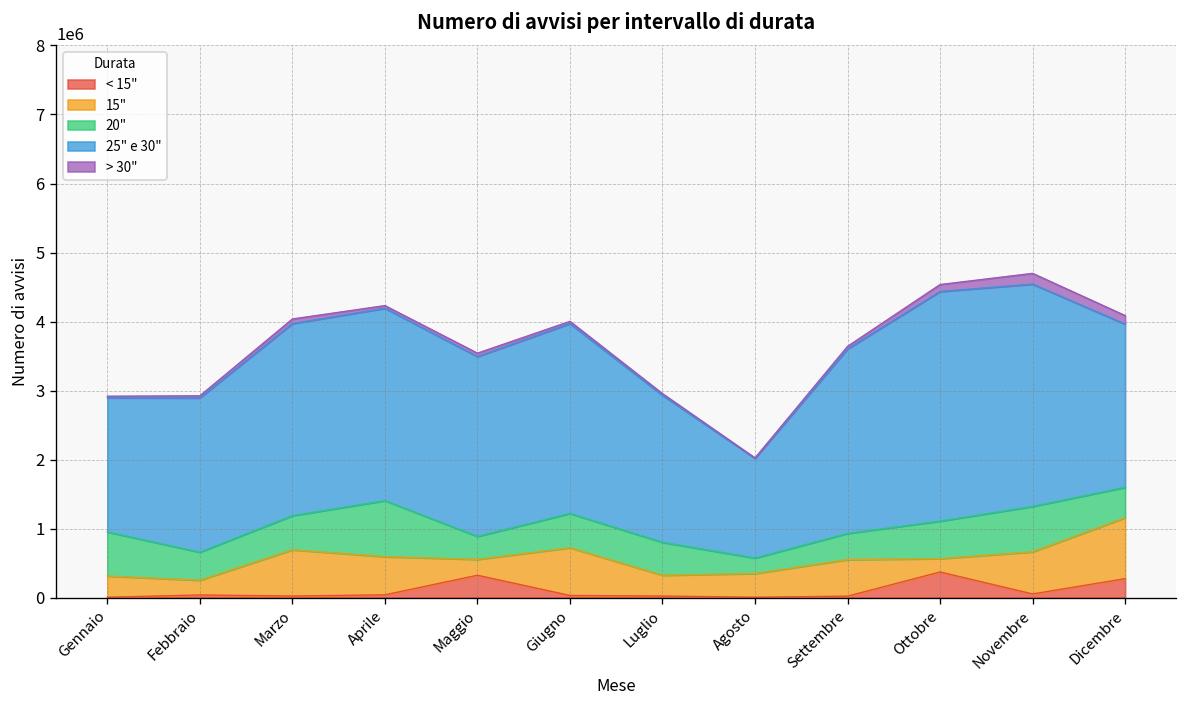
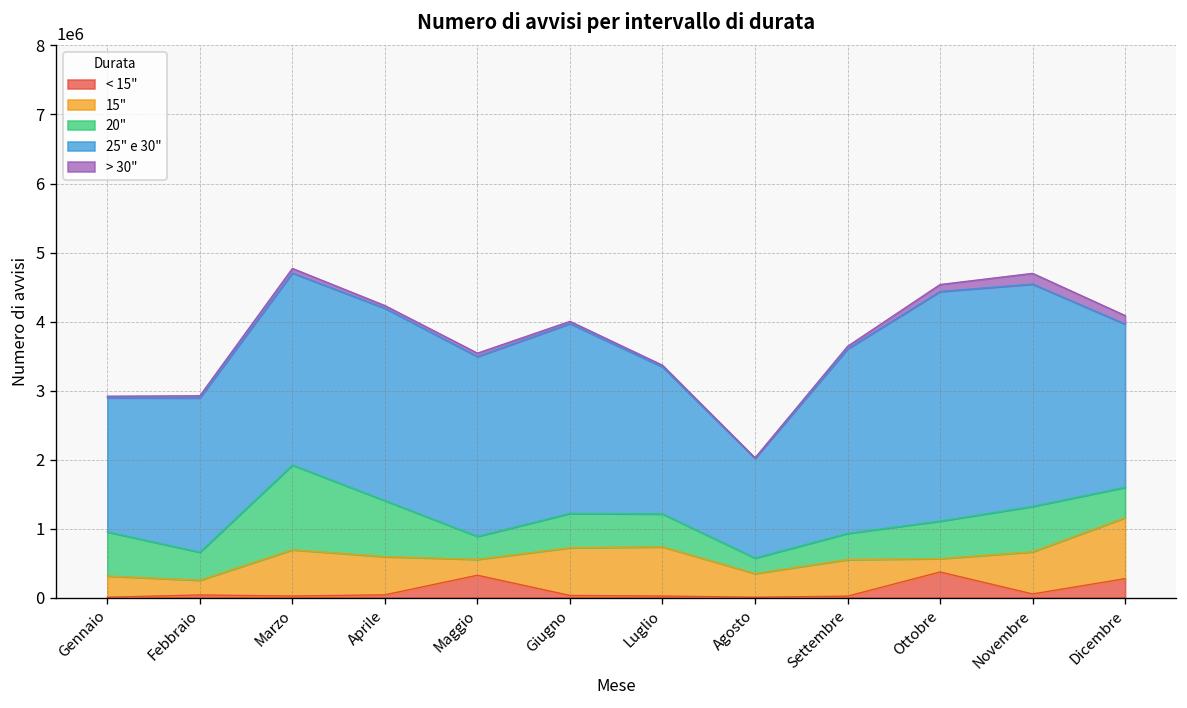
  {
    "< 15\"": {
      "Gennaio": 0,
      "Febbraio": 0,
      "Marzo": 0,
      "Aprile": 0,
      "Maggio": 300000,
      "Giugno": 0,
      "Luglio": 0,
      "Agosto": 0,
      "Settembre": 0,
      "Ottobre": 400000,
      "Novembre": 100000,
      "Dicembre": 300000
    },
    "15\"": {
      "Gennaio": 300000,
      "Febbraio": 200000,
      "Marzo": 700000,
      "Aprile": 600000,
      "Maggio": 200000,
      "Giugno": 700000,
-     "Luglio": 300000,
+     "Luglio": 700000,
      "Agosto": 300000,
      "Settembre": 500000,
      "Ottobre": 200000,
      "Novembre": 600000,
      "Dicembre": 900000
    },
    "20\"": {
      "Gennaio": 600000,
      "Febbraio": 400000,
-     "Marzo": 500000,
+     "Marzo": 1200000,
      "Aprile": 800000,
      "Maggio": 300000,
      "Giugno": 500000,
      "Luglio": 500000,
      "Agosto": 200000,
      "Settembre": 400000,
      "Ottobre": 500000,
      "Novembre": 700000,
      "Dicembre": 400000
    },
    "25\" e 30\"": {
      "Marzo": 2800000,
      "Maggio": 2600000,
      "Ottobre": 3300000,
      "Novembre": 3200000,
      "Dicembre": 2400000
    },
    "> 30\"": {
      "Marzo": 100000,
      "Maggio": 0,
      "Ottobre": 100000,
      "Novembre": 200000,
      "Dicembre": 100000
    }
  }
